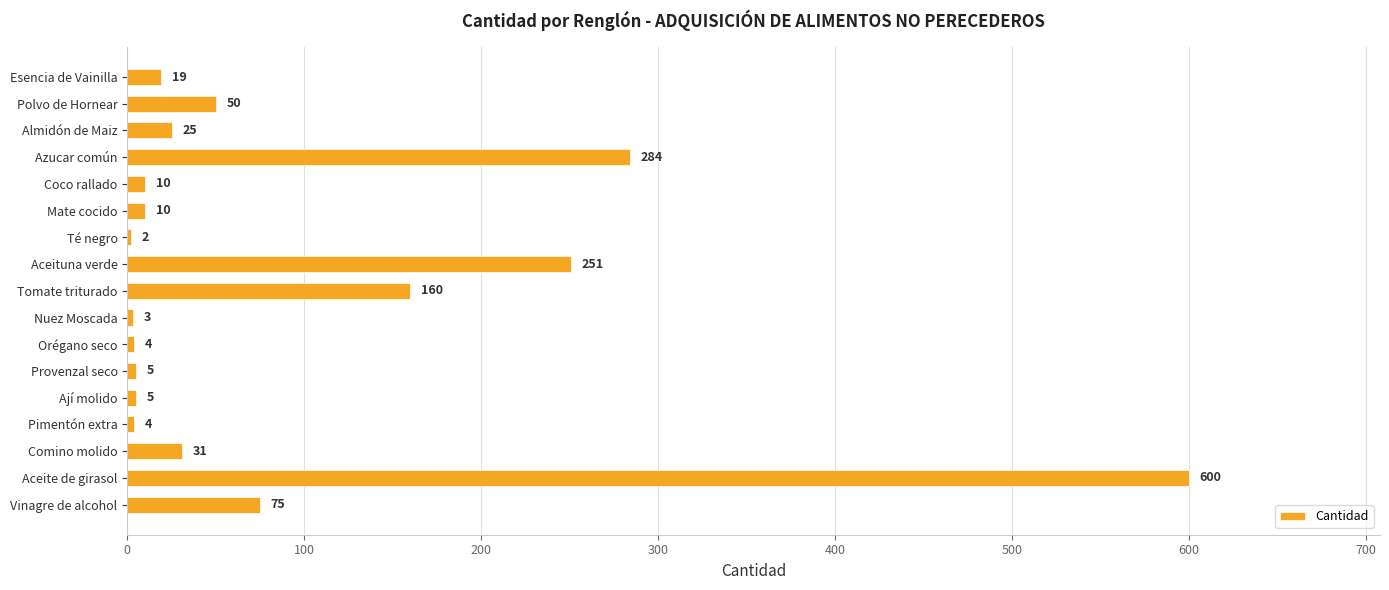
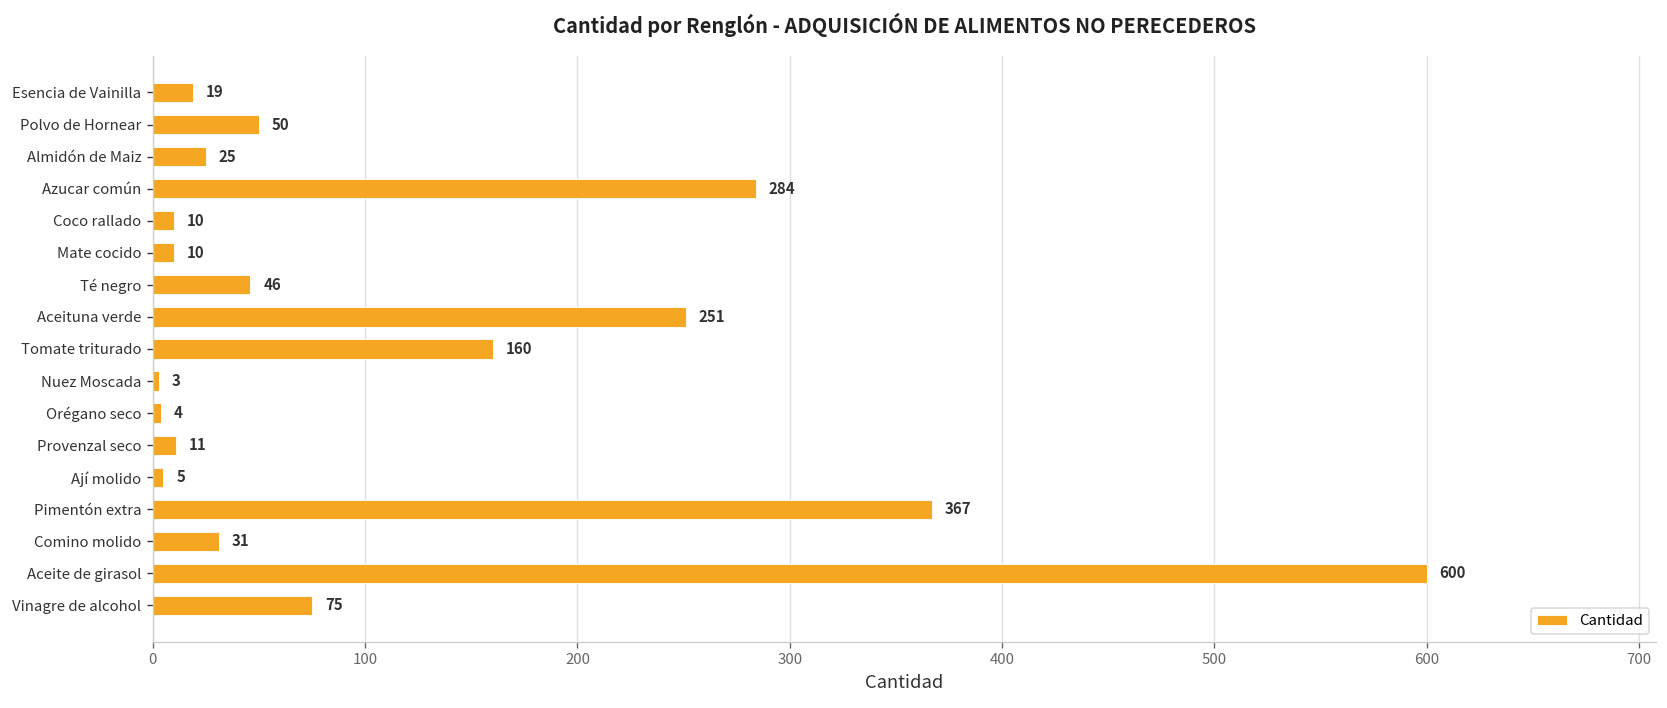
  {
    "Esencia de Vainilla": 19,
    "Polvo de Hornear": 50,
    "Almidón de Maiz": 25,
    "Azucar común": 284,
    "Coco rallado": 10,
    "Mate cocido": 10,
-   "Té negro": 2,
+   "Té negro": 46,
    "Aceituna verde": 251,
    "Tomate triturado": 160,
    "Nuez Moscada": 3,
    "Orégano seco": 4,
-   "Provenzal seco": 5,
+   "Provenzal seco": 11,
    "Ají molido": 5,
-   "Pimentón extra": 4,
+   "Pimentón extra": 367,
    "Comino molido": 31,
    "Aceite de girasol": 600,
    "Vinagre de alcohol": 75
  }
